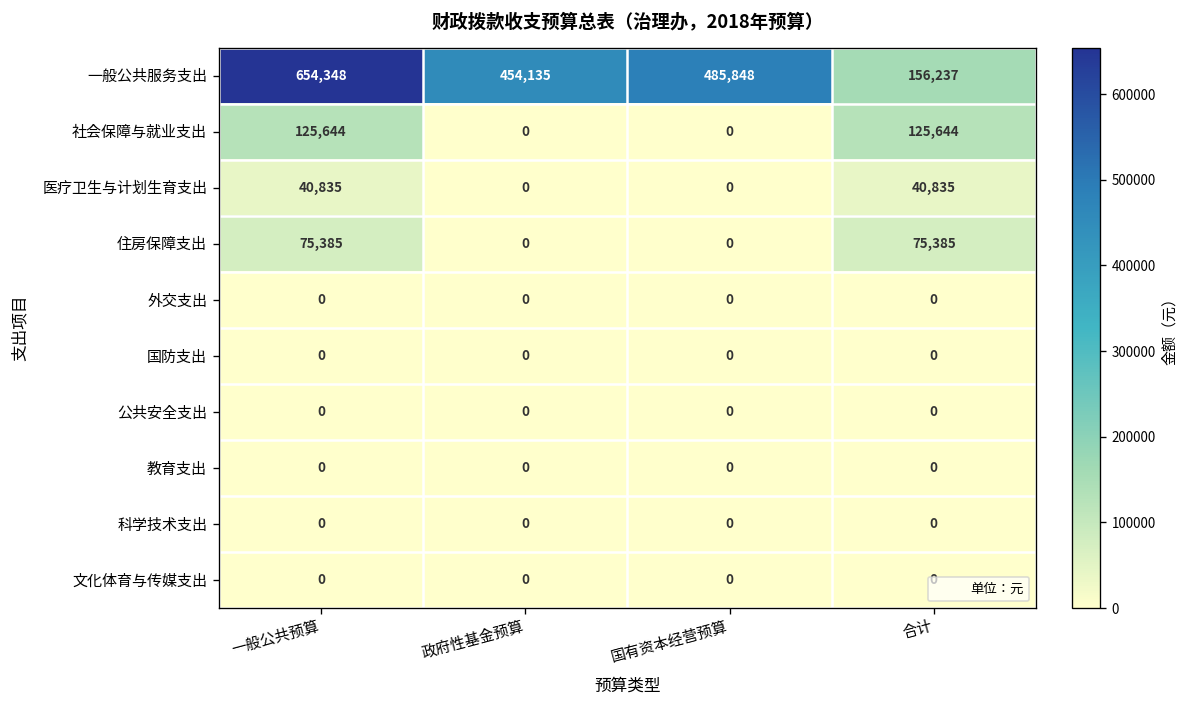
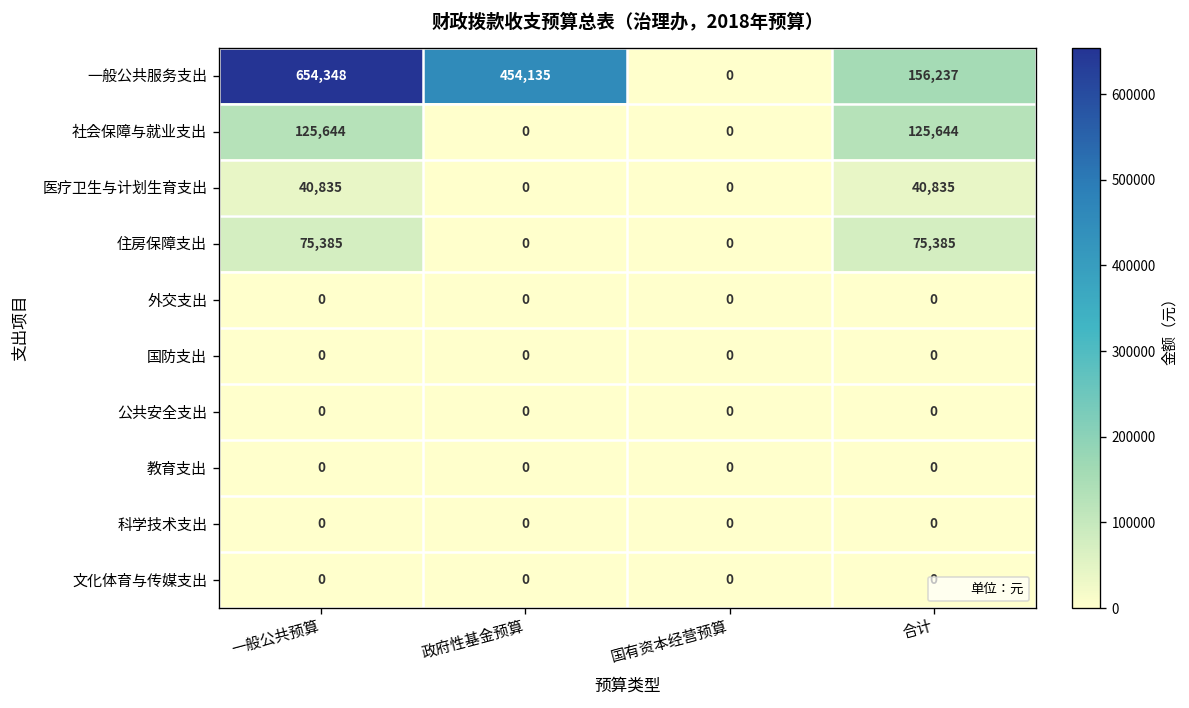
  {
    "一般公共服务支出": {
      "一般公共预算": "654,348",
      "政府性基金预算": "454,135",
-     "国有资本经营预算": "485,848",
+     "国有资本经营预算": "0",
      "合计": "156,237"
    },
    "社会保障与就业支出": {
      "一般公共预算": "125,644",
      "政府性基金预算": "0",
      "国有资本经营预算": "0",
      "合计": "125,644"
    },
    "医疗卫生与计划生育支出": {
      "一般公共预算": "40,835",
      "政府性基金预算": "0",
      "国有资本经营预算": "0",
      "合计": "40,835"
    },
    "住房保障支出": {
      "一般公共预算": "75,385",
      "政府性基金预算": "0",
      "国有资本经营预算": "0",
      "合计": "75,385"
    },
    "外交支出": {
      "一般公共预算": "0",
      "政府性基金预算": "0",
      "国有资本经营预算": "0",
      "合计": "0"
    },
    "国防支出": {
      "一般公共预算": "0",
      "政府性基金预算": "0",
      "国有资本经营预算": "0",
      "合计": "0"
    },
    "公共安全支出": {
      "一般公共预算": "0",
      "政府性基金预算": "0",
      "国有资本经营预算": "0",
      "合计": "0"
    },
    "教育支出": {
      "一般公共预算": "0",
      "政府性基金预算": "0",
      "国有资本经营预算": "0",
      "合计": "0"
    },
    "科学技术支出": {
      "一般公共预算": "0",
      "政府性基金预算": "0",
      "国有资本经营预算": "0",
      "合计": "0"
    },
    "文化体育与传媒支出": {
      "一般公共预算": "0",
      "政府性基金预算": "0",
      "国有资本经营预算": "0"
    }
  }
